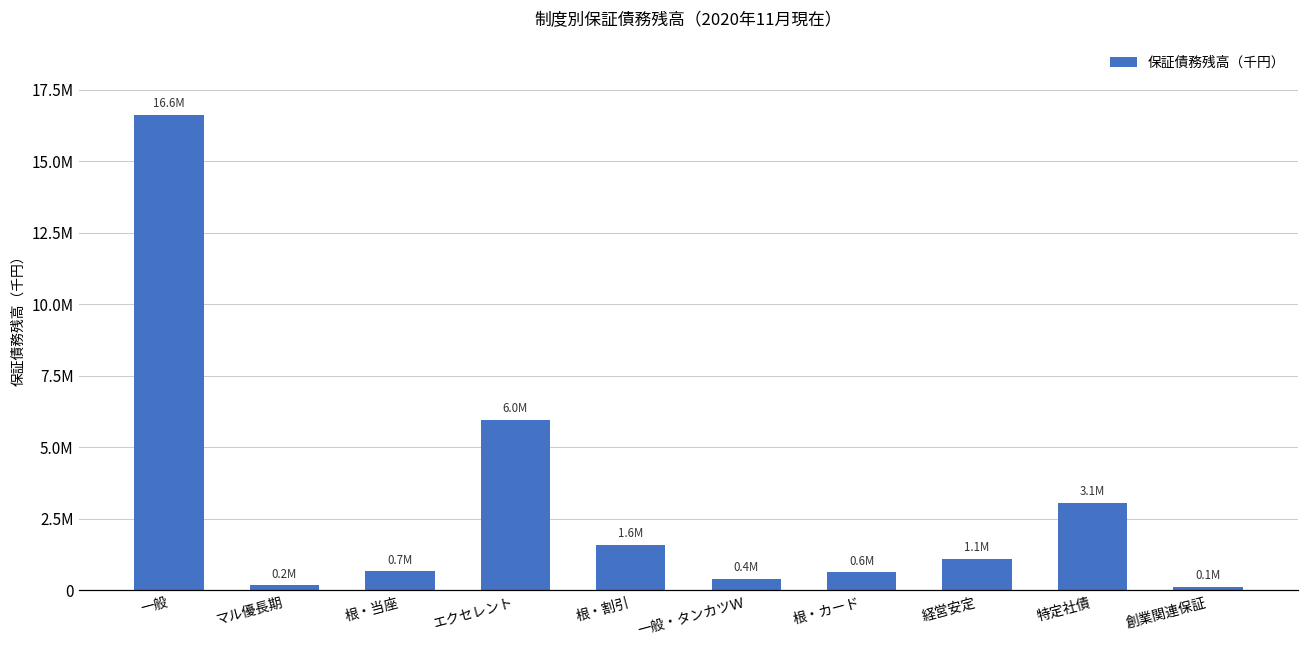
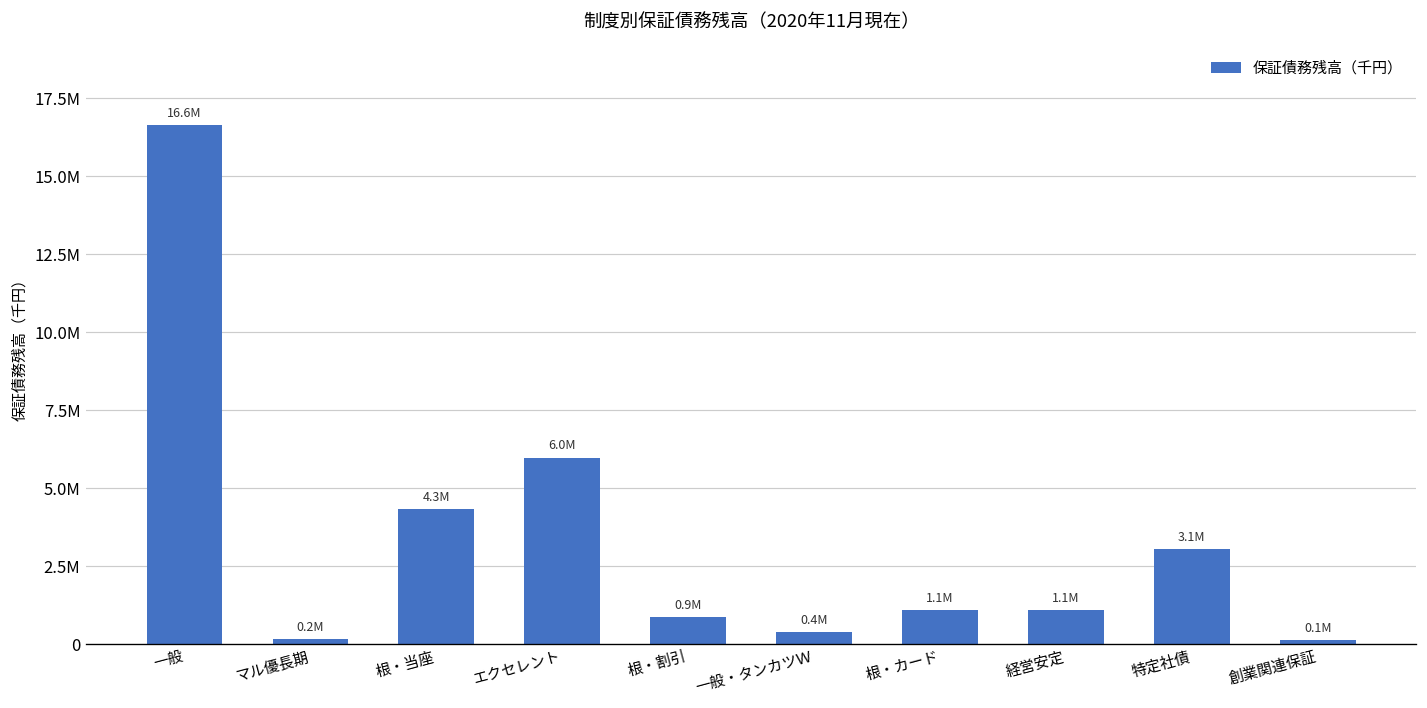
  {
    "一般": "16.6M",
    "マル優長期": "0.2M",
-   "根・当座": "0.7M",
+   "根・当座": "4.3M",
    "エクセレント": "6.0M",
-   "根・割引": "1.6M",
+   "根・割引": "0.9M",
    "一般・タンカツＷ": "0.4M",
-   "根・カード": "0.6M",
+   "根・カード": "1.1M",
    "経営安定": "1.1M",
    "特定社債": "3.1M",
    "創業関連保証": "0.1M"
  }
